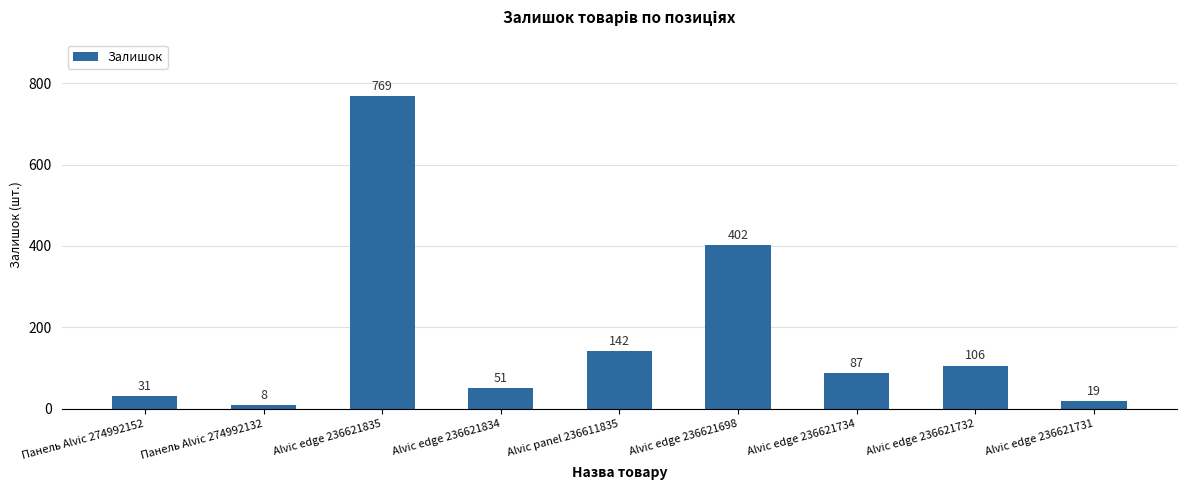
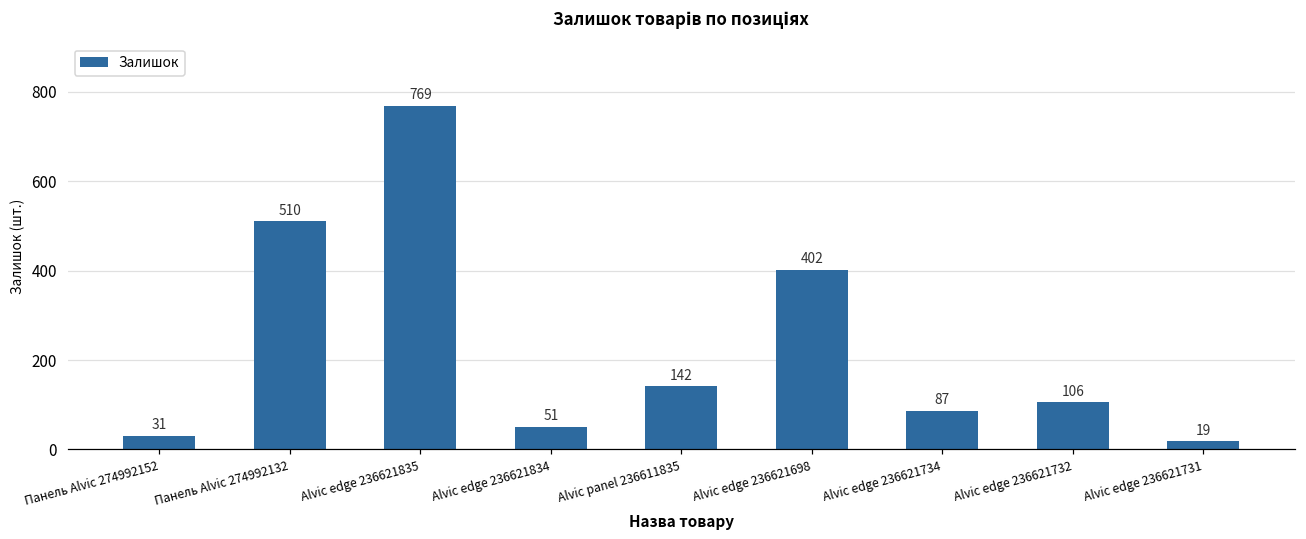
  {
    "Панель Alvic 274992152": 31,
-   "Панель Alvic 274992132": 8,
+   "Панель Alvic 274992132": 510,
    "Alvic edge 236621835": 769,
    "Alvic edge 236621834": 51,
    "Alvic panel 236611835": 142,
    "Alvic edge 236621698": 402,
    "Alvic edge 236621734": 87,
    "Alvic edge 236621732": 106,
    "Alvic edge 236621731": 19
  }
